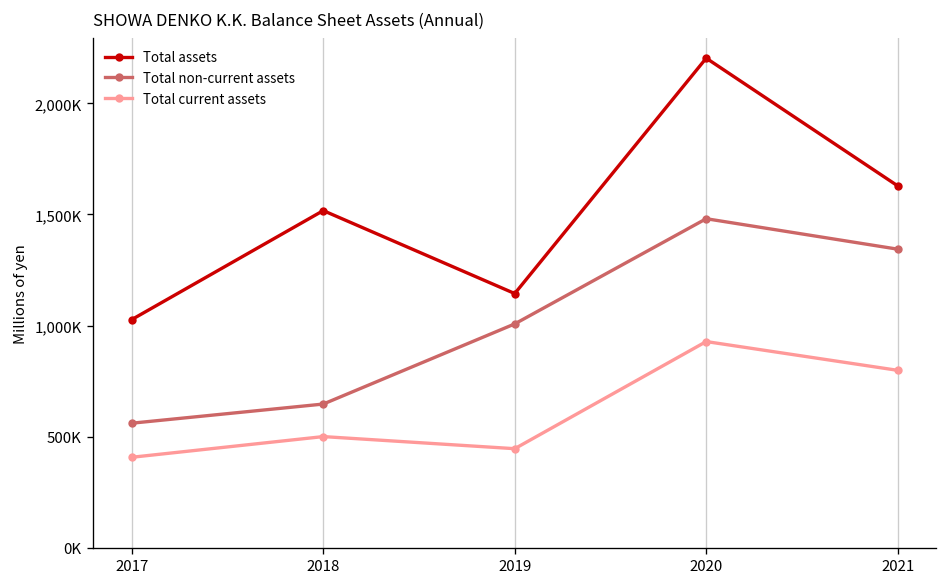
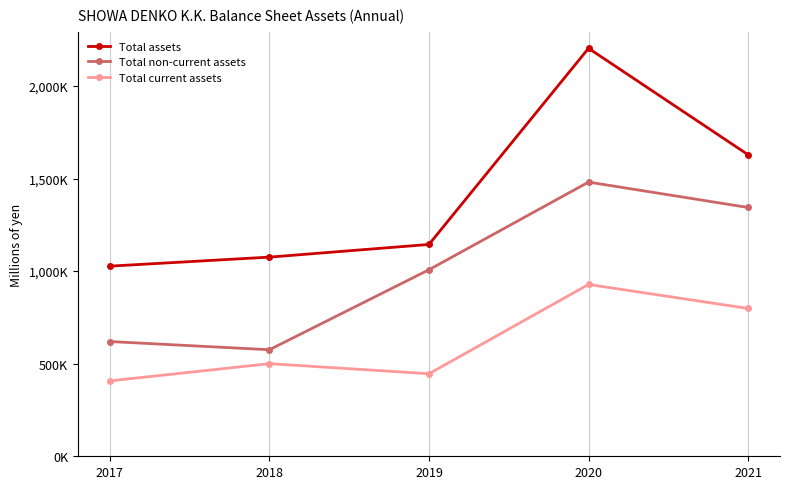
  {
    "Total assets": {
      "2017": "1,030,000",
-     "2018": "1,520,000",
+     "2018": "1,080,000",
      "2019": "1,140,000",
      "2020": "2,200,000",
      "2021": "1,630,000"
    },
    "Total non-current assets": {
-     "2017": "560,000",
-     "2018": "650,000",
+     "2017": "620,000",
+     "2018": "580,000",
      "2019": "1,010,000",
      "2020": "1,480,000",
      "2021": "1,340,000"
    },
    "Total current assets": {
      "2017": "410,000",
      "2018": "500,000",
      "2019": "450,000",
      "2020": "930,000",
      "2021": "800,000"
    }
  }
